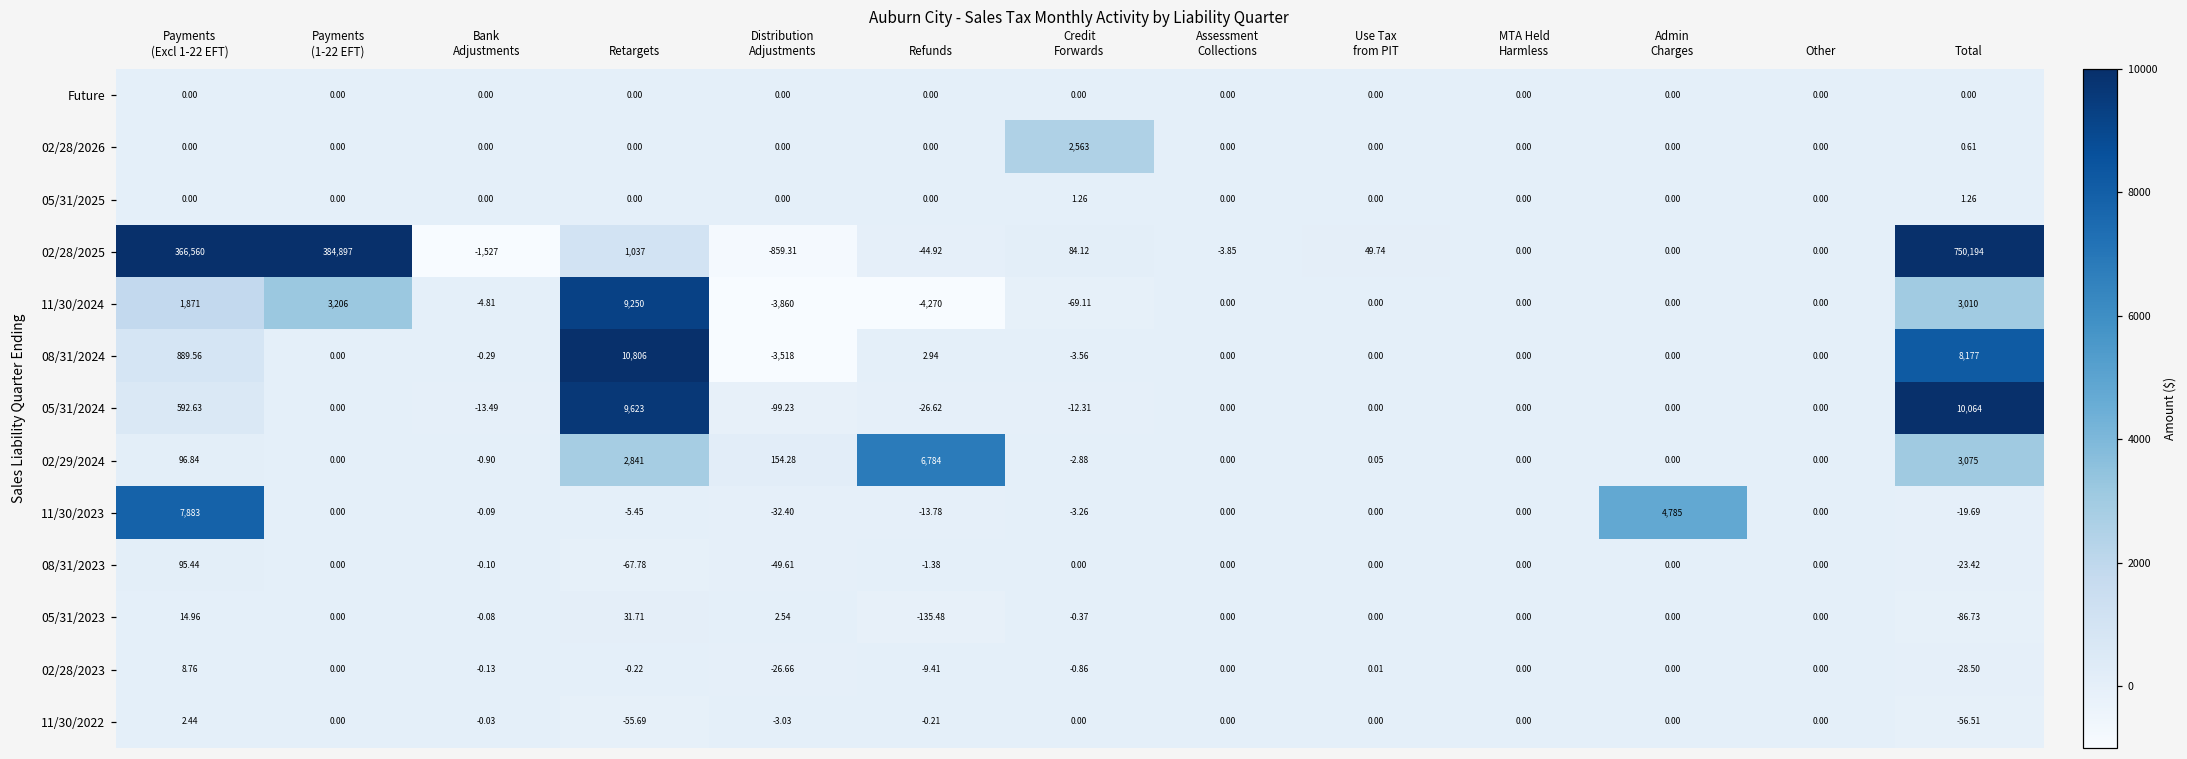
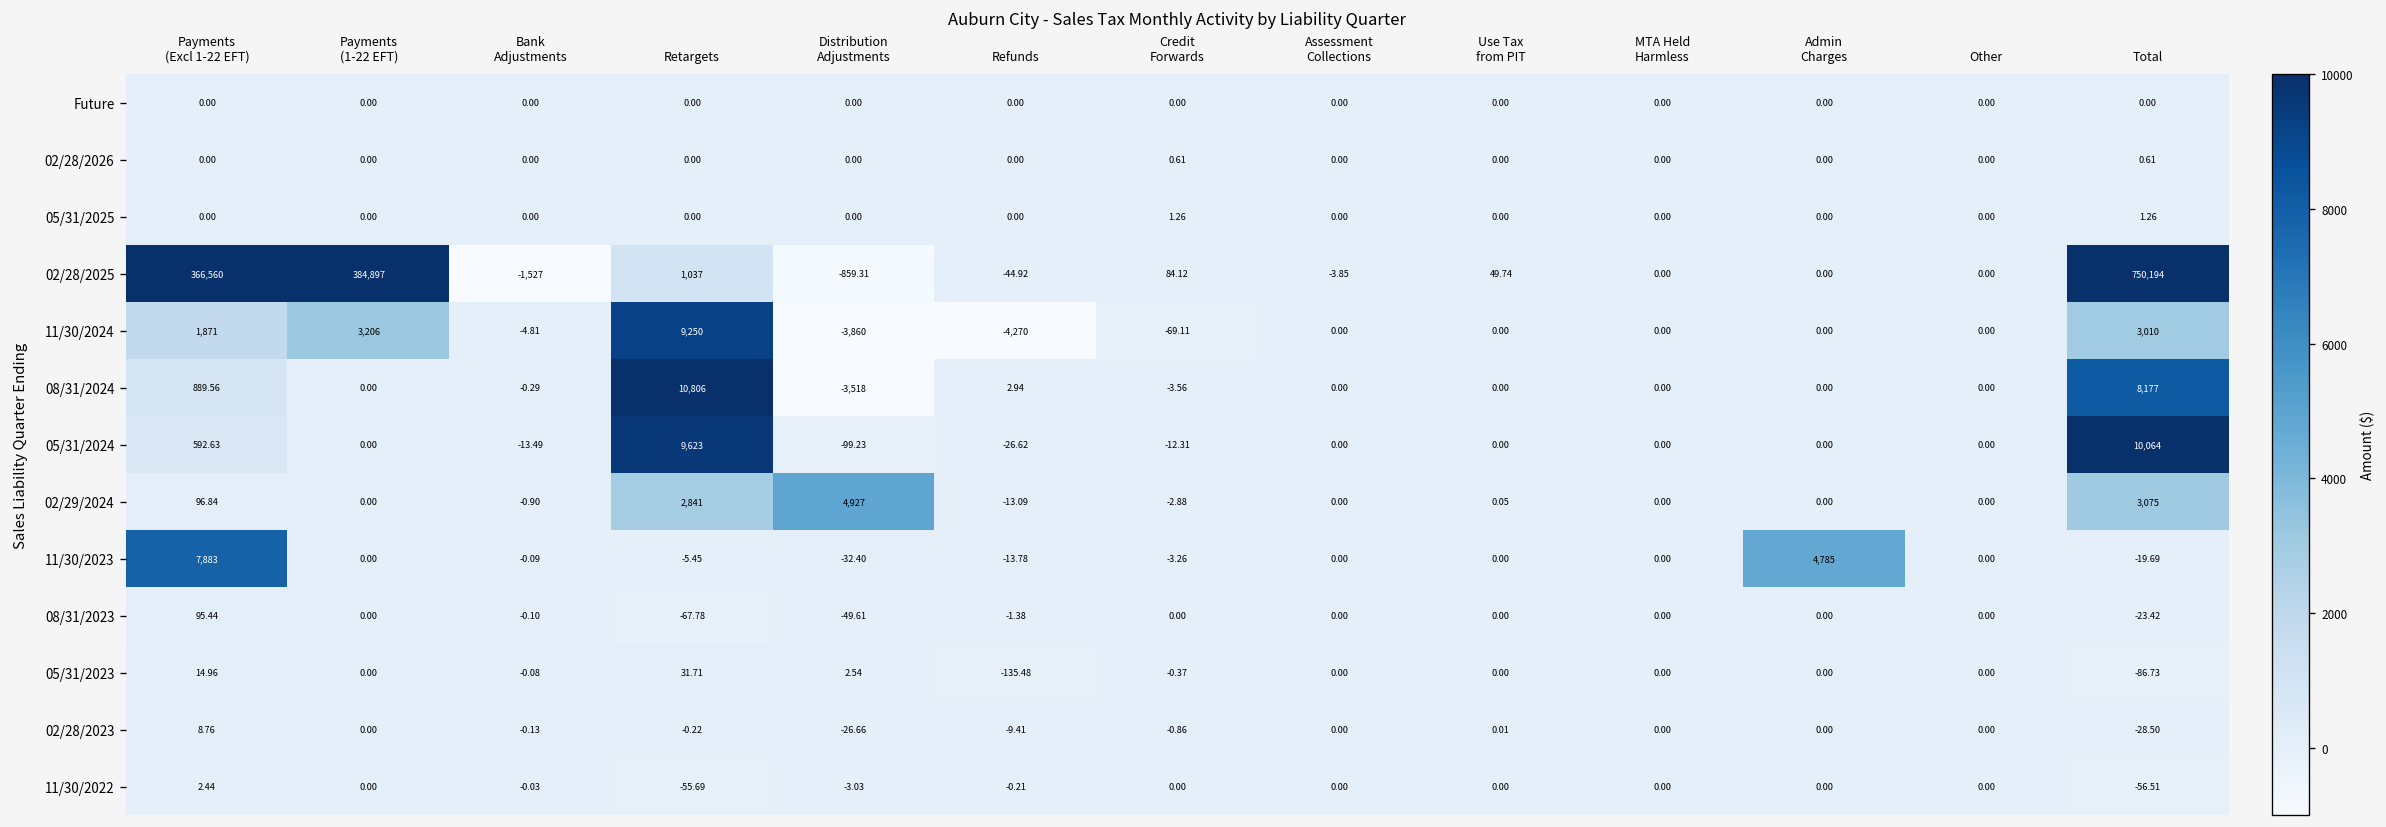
  {
    "Future": {
      "Payments (Excl 1-22 EFT)": "0.00",
      "Payments (1-22 EFT)": "0.00",
      "Bank Adjustments": "0.00",
      "Retargets": "0.00",
      "Distribution Adjustments": "0.00",
      "Refunds": "0.00",
      "Credit Forwards": "0.00",
      "Assessment Collections": "0.00",
      "Use Tax from PIT": "0.00",
      "MTA Held Harmless": "0.00",
      "Admin Charges": "0.00",
      "Other": "0.00",
      "Total": "0.00"
    },
    "02/28/2026": {
      "Payments (Excl 1-22 EFT)": "0.00",
      "Payments (1-22 EFT)": "0.00",
      "Bank Adjustments": "0.00",
      "Retargets": "0.00",
      "Distribution Adjustments": "0.00",
      "Refunds": "0.00",
-     "Credit Forwards": "2,563",
+     "Credit Forwards": "0.61",
      "Assessment Collections": "0.00",
      "Use Tax from PIT": "0.00",
      "MTA Held Harmless": "0.00",
      "Admin Charges": "0.00",
      "Other": "0.00",
      "Total": "0.61"
    },
    "05/31/2025": {
      "Payments (Excl 1-22 EFT)": "0.00",
      "Payments (1-22 EFT)": "0.00",
      "Bank Adjustments": "0.00",
      "Retargets": "0.00",
      "Distribution Adjustments": "0.00",
      "Refunds": "0.00",
      "Credit Forwards": "1.26",
      "Assessment Collections": "0.00",
      "Use Tax from PIT": "0.00",
      "MTA Held Harmless": "0.00",
      "Admin Charges": "0.00",
      "Other": "0.00",
      "Total": "1.26"
    },
    "02/28/2025": {
      "Payments (Excl 1-22 EFT)": "366,560",
      "Payments (1-22 EFT)": "384,897",
      "Bank Adjustments": "-1,527",
      "Retargets": "1,037",
      "Distribution Adjustments": "-859.31",
      "Refunds": "-44.92",
      "Credit Forwards": "84.12",
      "Assessment Collections": "-3.85",
      "Use Tax from PIT": "49.74",
      "MTA Held Harmless": "0.00",
      "Admin Charges": "0.00",
      "Other": "0.00",
      "Total": "750,194"
    },
    "11/30/2024": {
      "Payments (Excl 1-22 EFT)": "1,871",
      "Payments (1-22 EFT)": "3,206",
      "Bank Adjustments": "-4.81",
      "Retargets": "9,250",
      "Distribution Adjustments": "-3,860",
      "Refunds": "-4,270",
      "Credit Forwards": "-69.11",
      "Assessment Collections": "0.00",
      "Use Tax from PIT": "0.00",
      "MTA Held Harmless": "0.00",
      "Admin Charges": "0.00",
      "Other": "0.00",
      "Total": "3,010"
    },
    "08/31/2024": {
      "Payments (Excl 1-22 EFT)": "889.56",
      "Payments (1-22 EFT)": "0.00",
      "Bank Adjustments": "-0.29",
      "Retargets": "10,806",
      "Distribution Adjustments": "-3,518",
      "Refunds": "2.94",
      "Credit Forwards": "-3.56",
      "Assessment Collections": "0.00",
      "Use Tax from PIT": "0.00",
      "MTA Held Harmless": "0.00",
      "Admin Charges": "0.00",
      "Other": "0.00",
      "Total": "8,177"
    },
    "05/31/2024": {
      "Payments (Excl 1-22 EFT)": "592.63",
      "Payments (1-22 EFT)": "0.00",
      "Bank Adjustments": "-13.49",
      "Retargets": "9,623",
      "Distribution Adjustments": "-99.23",
      "Refunds": "-26.62",
      "Credit Forwards": "-12.31",
      "Assessment Collections": "0.00",
      "Use Tax from PIT": "0.00",
      "MTA Held Harmless": "0.00",
      "Admin Charges": "0.00",
      "Other": "0.00",
      "Total": "10,064"
    },
    "02/29/2024": {
      "Payments (Excl 1-22 EFT)": "96.84",
      "Payments (1-22 EFT)": "0.00",
      "Bank Adjustments": "-0.90",
      "Retargets": "2,841",
-     "Distribution Adjustments": "154.28",
-     "Refunds": "6,784",
+     "Distribution Adjustments": "4,927",
+     "Refunds": "-13.09",
      "Credit Forwards": "-2.88",
      "Assessment Collections": "0.00",
      "Use Tax from PIT": "0.05",
      "MTA Held Harmless": "0.00",
      "Admin Charges": "0.00",
      "Other": "0.00",
      "Total": "3,075"
    },
    "11/30/2023": {
      "Payments (Excl 1-22 EFT)": "7,883",
      "Payments (1-22 EFT)": "0.00",
      "Bank Adjustments": "-0.09",
      "Retargets": "-5.45",
      "Distribution Adjustments": "-32.40",
      "Refunds": "-13.78",
      "Credit Forwards": "-3.26",
      "Assessment Collections": "0.00",
      "Use Tax from PIT": "0.00",
      "MTA Held Harmless": "0.00",
      "Admin Charges": "4,785",
      "Other": "0.00",
      "Total": "-19.69"
    },
    "08/31/2023": {
      "Payments (Excl 1-22 EFT)": "95.44",
      "Payments (1-22 EFT)": "0.00",
      "Bank Adjustments": "-0.10",
      "Retargets": "-67.78",
      "Distribution Adjustments": "-49.61",
      "Refunds": "-1.38",
      "Credit Forwards": "0.00",
      "Assessment Collections": "0.00",
      "Use Tax from PIT": "0.00",
      "MTA Held Harmless": "0.00",
      "Admin Charges": "0.00",
      "Other": "0.00",
      "Total": "-23.42"
    },
    "05/31/2023": {
      "Payments (Excl 1-22 EFT)": "14.96",
      "Payments (1-22 EFT)": "0.00",
      "Bank Adjustments": "-0.08",
      "Retargets": "31.71",
      "Distribution Adjustments": "2.54",
      "Refunds": "-135.48",
      "Credit Forwards": "-0.37",
      "Assessment Collections": "0.00",
      "Use Tax from PIT": "0.00",
      "MTA Held Harmless": "0.00",
      "Admin Charges": "0.00",
      "Other": "0.00",
      "Total": "-86.73"
    },
    "02/28/2023": {
      "Payments (Excl 1-22 EFT)": "8.76",
      "Payments (1-22 EFT)": "0.00",
      "Bank Adjustments": "-0.13",
      "Retargets": "-0.22",
      "Distribution Adjustments": "-26.66",
      "Refunds": "-9.41",
      "Credit Forwards": "-0.86",
      "Assessment Collections": "0.00",
      "Use Tax from PIT": "0.01",
      "MTA Held Harmless": "0.00",
      "Admin Charges": "0.00",
      "Other": "0.00",
      "Total": "-28.50"
    },
    "11/30/2022": {
      "Payments (Excl 1-22 EFT)": "2.44",
      "Payments (1-22 EFT)": "0.00",
      "Bank Adjustments": "-0.03",
      "Retargets": "-55.69",
      "Distribution Adjustments": "-3.03",
      "Refunds": "-0.21",
      "Credit Forwards": "0.00",
      "Assessment Collections": "0.00",
      "Use Tax from PIT": "0.00",
      "MTA Held Harmless": "0.00",
      "Admin Charges": "0.00",
      "Other": "0.00",
      "Total": "-56.51"
    }
  }
